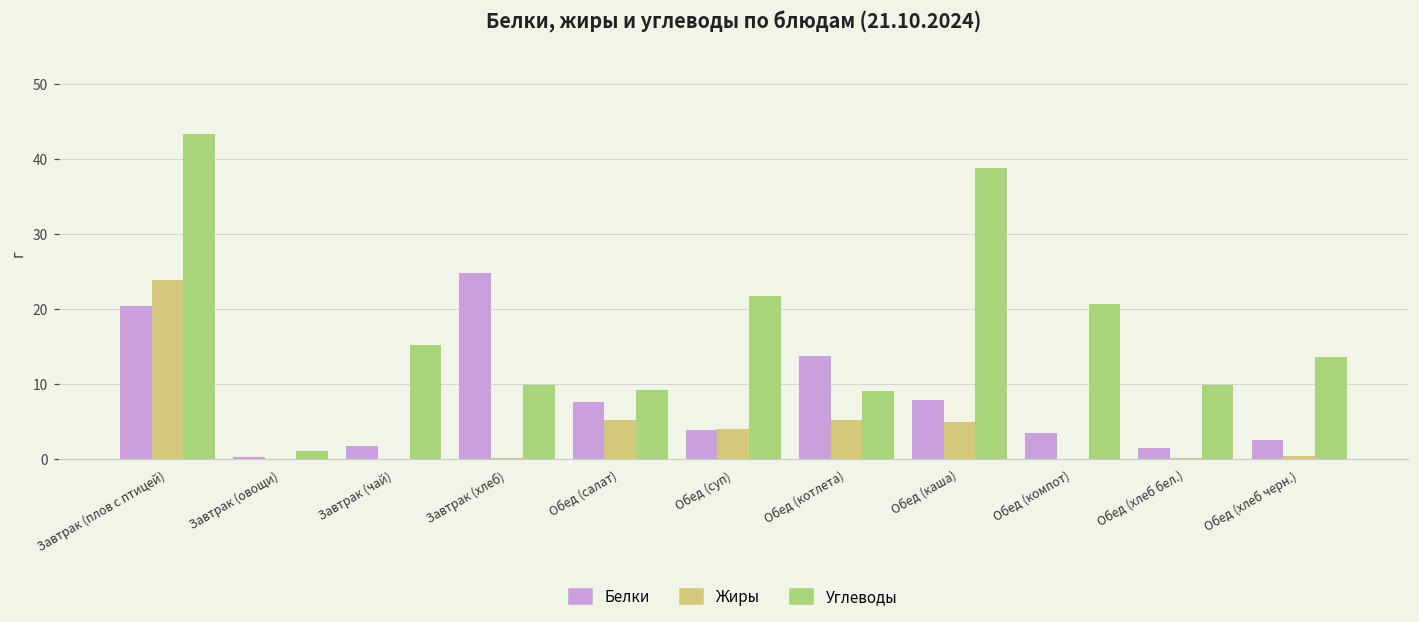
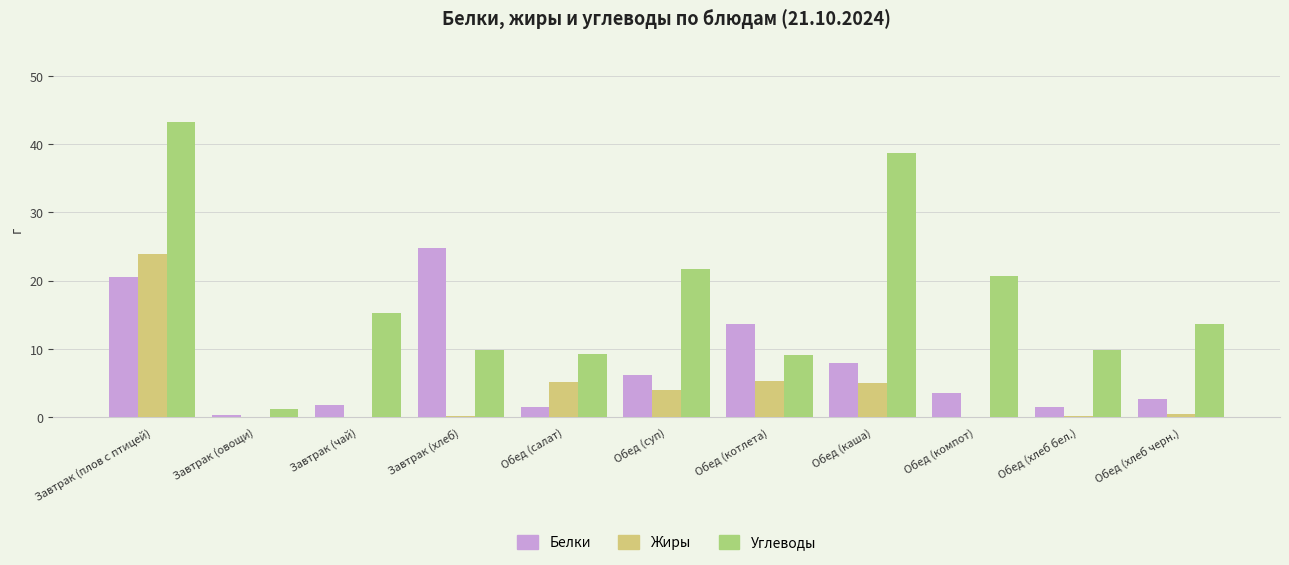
  {
    "Белки": {
      "Завтрак (плов с птицей)": 20,
      "Завтрак (чай)": 2,
      "Завтрак (хлеб)": 25,
-     "Обед (салат)": 8,
-     "Обед (суп)": 4,
+     "Обед (салат)": 2,
+     "Обед (суп)": 6,
      "Обед (котлета)": 14,
      "Обед (каша)": 8,
      "Обед (компот)": 4,
      "Обед (хлеб бел.)": 2,
      "Обед (хлеб черн.)": 3
    }
  }
